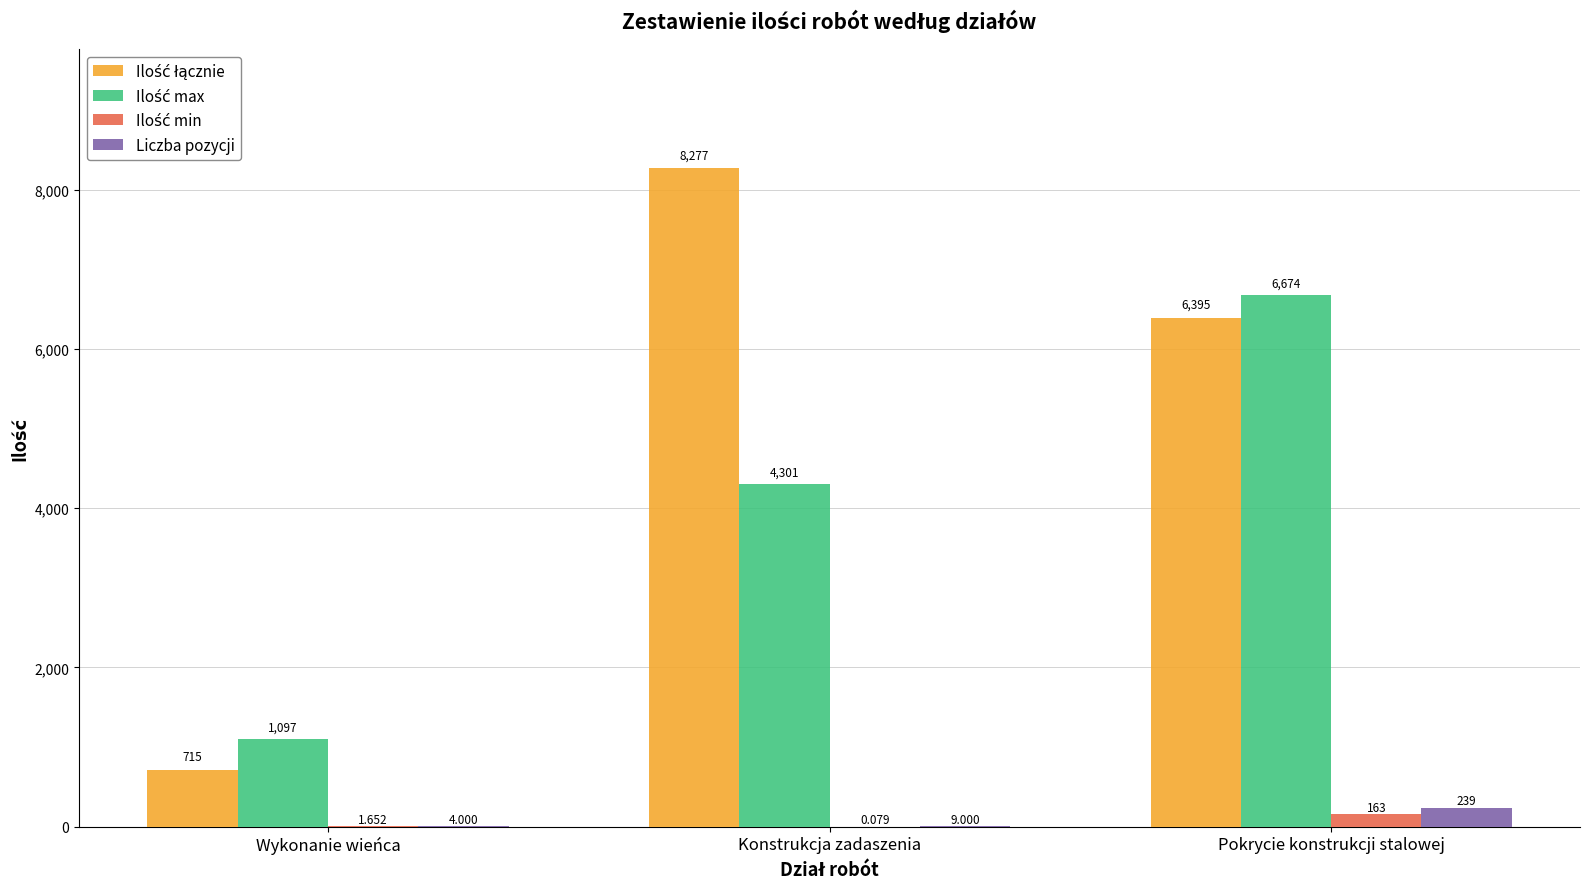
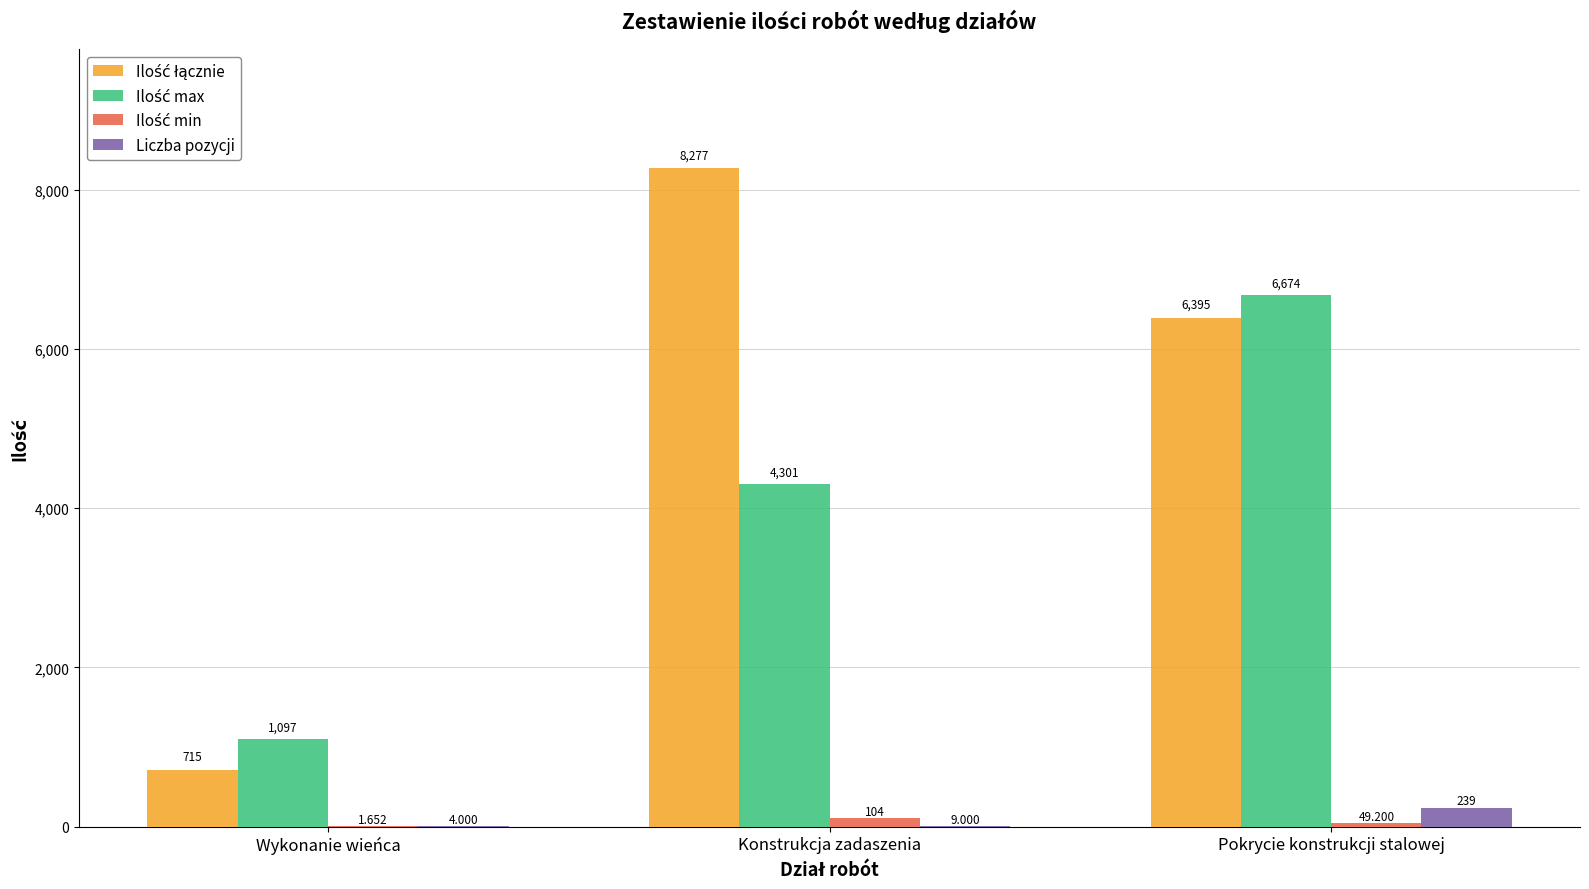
  {
    "Ilość łącznie": {
      "Wykonanie wieńca": "715",
      "Konstrukcja zadaszenia": "8,277",
      "Pokrycie konstrukcji stalowej": "6,395"
    },
    "Ilość max": {
      "Wykonanie wieńca": "1,097",
      "Konstrukcja zadaszenia": "4,301",
      "Pokrycie konstrukcji stalowej": "6,674"
    },
    "Ilość min": {
      "Wykonanie wieńca": "1.652",
-     "Konstrukcja zadaszenia": "0.079",
-     "Pokrycie konstrukcji stalowej": "163"
+     "Konstrukcja zadaszenia": "104",
+     "Pokrycie konstrukcji stalowej": "49.200"
    },
    "Liczba pozycji": {
      "Wykonanie wieńca": "4.000",
      "Konstrukcja zadaszenia": "9.000",
      "Pokrycie konstrukcji stalowej": "239"
    }
  }
